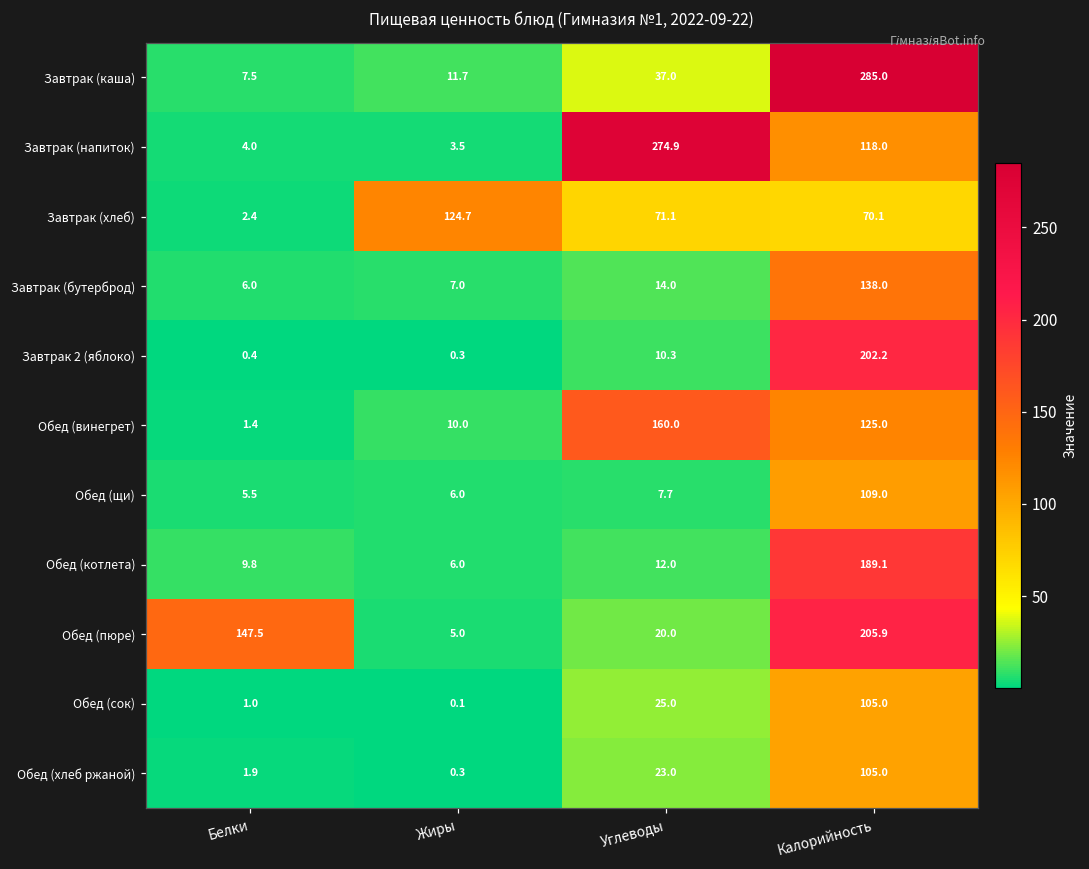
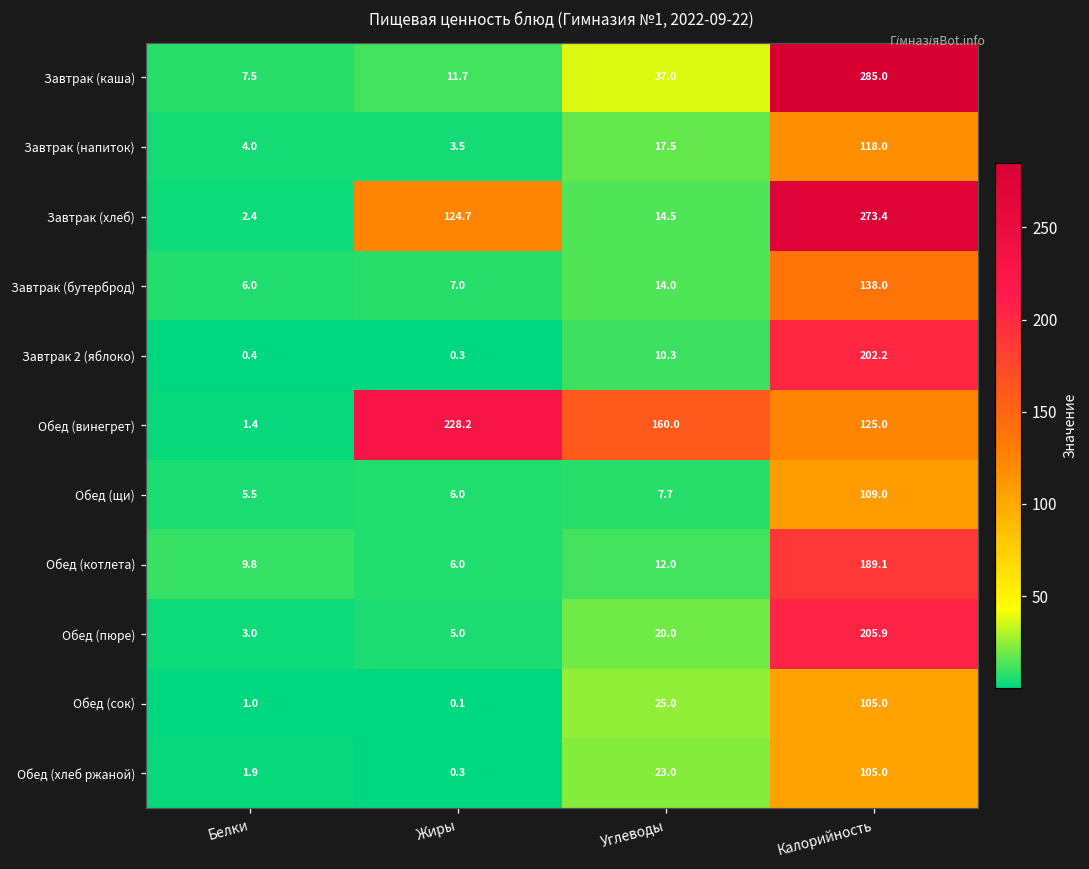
  {
    "Завтрак (каша)": {
      "Белки": 7.5,
      "Жиры": 11.7,
      "Углеводы": 37.0,
      "Калорийность": 285.0
    },
    "Завтрак (напиток)": {
      "Белки": 4.0,
      "Жиры": 3.5,
-     "Углеводы": 274.9,
+     "Углеводы": 17.5,
      "Калорийность": 118.0
    },
    "Завтрак (хлеб)": {
      "Белки": 2.4,
      "Жиры": 124.7,
-     "Углеводы": 71.1,
-     "Калорийность": 70.1
+     "Углеводы": 14.5,
+     "Калорийность": 273.4
    },
    "Завтрак (бутерброд)": {
      "Белки": 6.0,
      "Жиры": 7.0,
      "Углеводы": 14.0,
      "Калорийность": 138.0
    },
    "Завтрак 2 (яблоко)": {
      "Белки": 0.4,
      "Жиры": 0.3,
      "Углеводы": 10.3,
      "Калорийность": 202.2
    },
    "Обед (винегрет)": {
      "Белки": 1.4,
-     "Жиры": 10.0,
+     "Жиры": 228.2,
      "Углеводы": 160.0,
      "Калорийность": 125.0
    },
    "Обед (щи)": {
      "Белки": 5.5,
      "Жиры": 6.0,
      "Углеводы": 7.7,
      "Калорийность": 109.0
    },
    "Обед (котлета)": {
      "Белки": 9.8,
      "Жиры": 6.0,
      "Углеводы": 12.0,
      "Калорийность": 189.1
    },
    "Обед (пюре)": {
-     "Белки": 147.5,
+     "Белки": 3.0,
      "Жиры": 5.0,
      "Углеводы": 20.0,
      "Калорийность": 205.9
    },
    "Обед (сок)": {
      "Белки": 1.0,
      "Жиры": 0.1,
      "Углеводы": 25.0,
      "Калорийность": 105.0
    },
    "Обед (хлеб ржаной)": {
      "Белки": 1.9,
      "Жиры": 0.3,
      "Углеводы": 23.0,
      "Калорийность": 105.0
    }
  }
